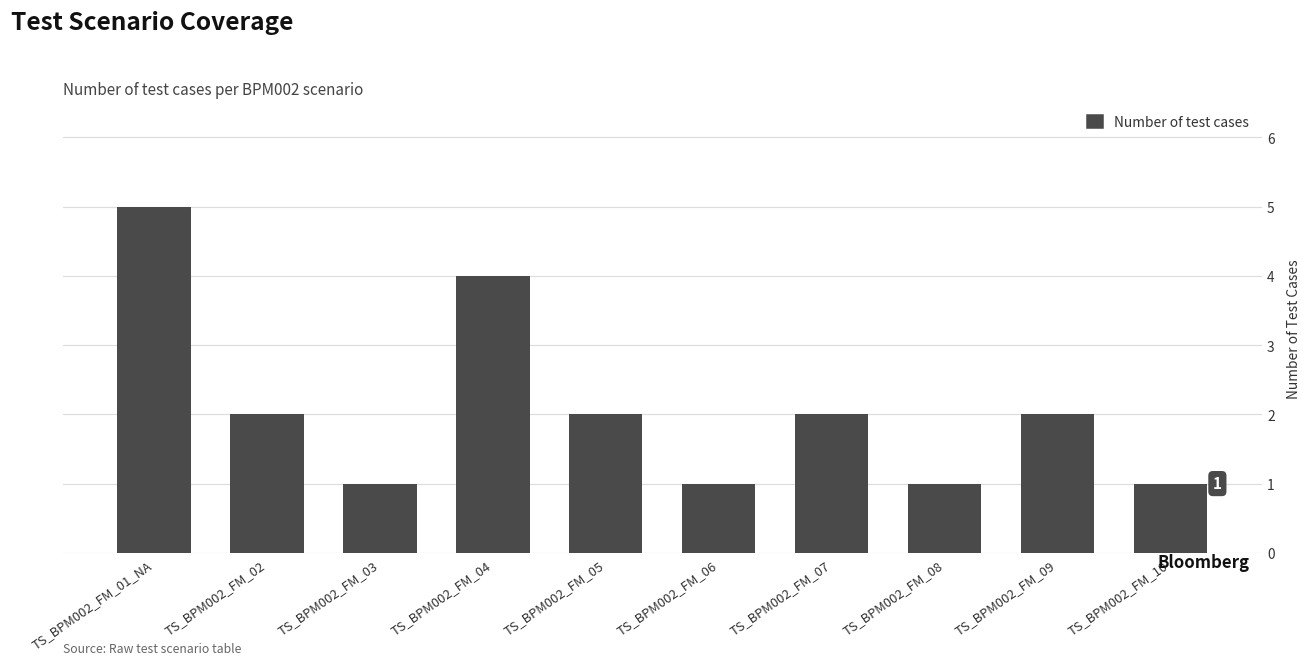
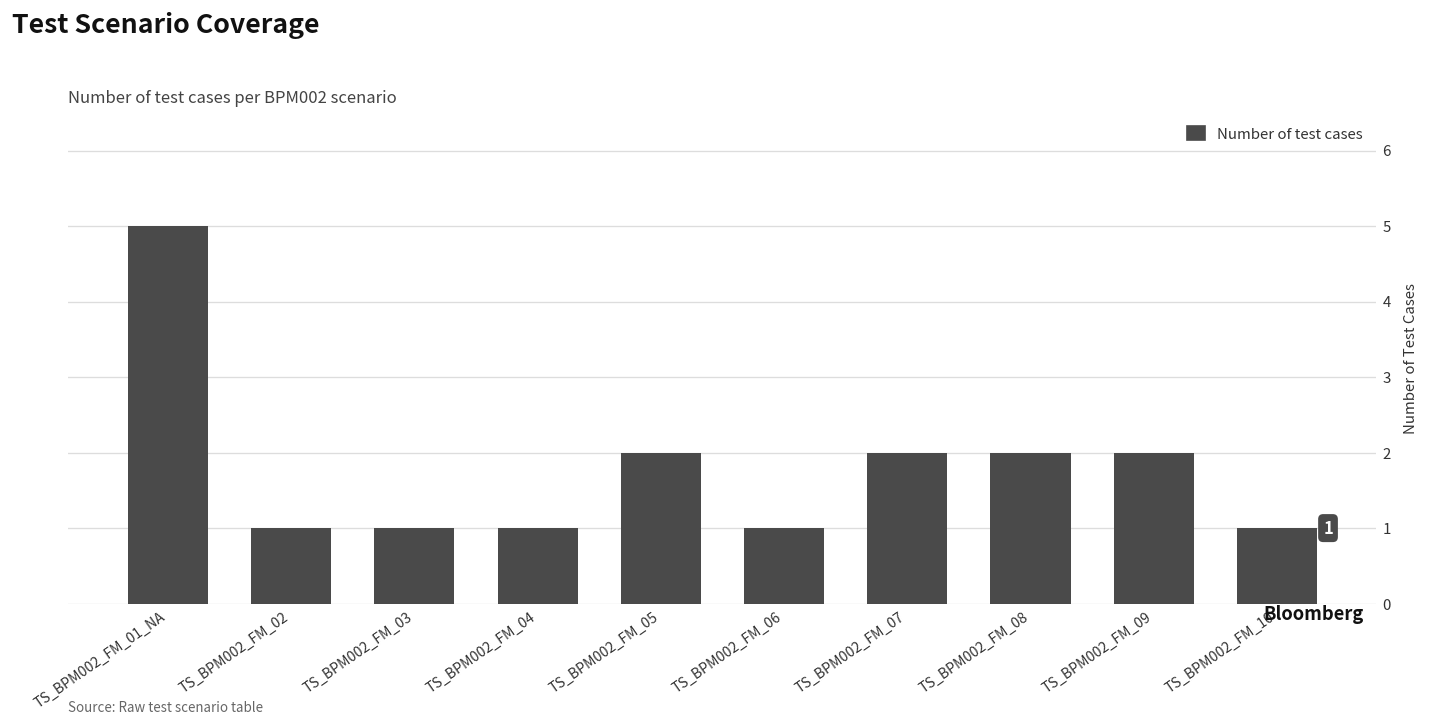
  {
    "TS_BPM002_FM_01_NA": 5,
-   "TS_BPM002_FM_02": 2,
+   "TS_BPM002_FM_02": 1,
    "TS_BPM002_FM_03": 1,
-   "TS_BPM002_FM_04": 4,
+   "TS_BPM002_FM_04": 1,
    "TS_BPM002_FM_05": 2,
    "TS_BPM002_FM_06": 1,
    "TS_BPM002_FM_07": 2,
-   "TS_BPM002_FM_08": 1,
+   "TS_BPM002_FM_08": 2,
    "TS_BPM002_FM_09": 2,
    "TS_BPM002_FM_10": 1
  }
